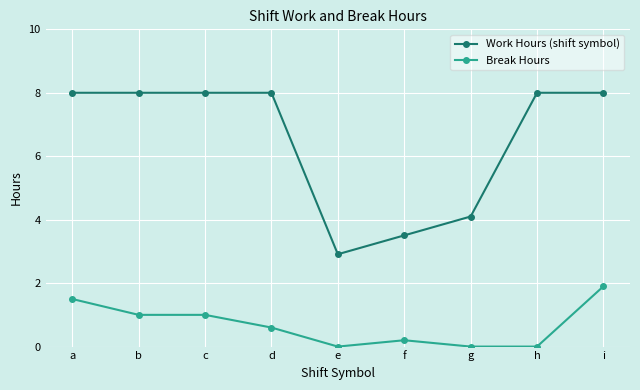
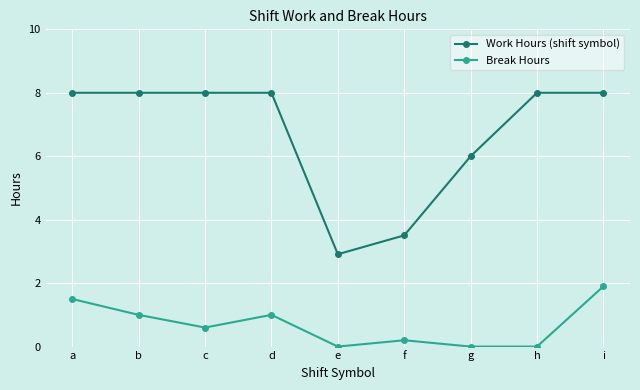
  {
    "Work Hours (shift symbol)": {
      "a": 8.0,
      "b": 8.0,
      "c": 8.0,
      "d": 8.0,
      "e": 2.9,
      "f": 3.5,
-     "g": 4.1,
+     "g": 6.0,
      "h": 8.0,
      "i": 8.0
    },
    "Break Hours": {
      "a": 1.5,
      "b": 1.0,
-     "c": 1.0,
-     "d": 0.6,
+     "c": 0.6,
+     "d": 1.0,
      "e": 0.0,
      "f": 0.2,
      "g": 0.0,
      "h": 0.0,
      "i": 1.9
    }
  }
